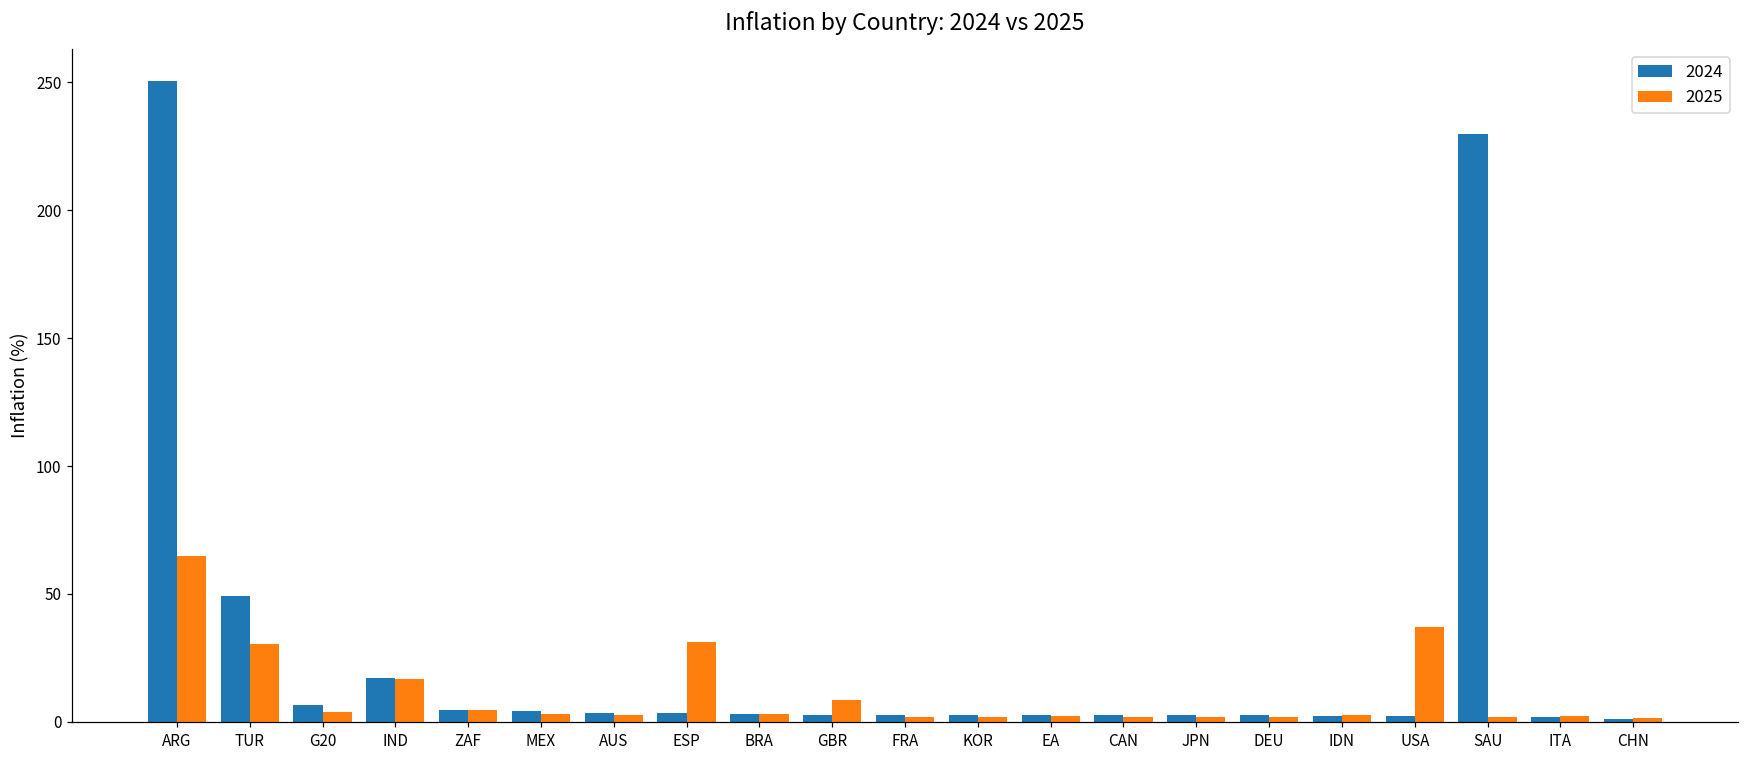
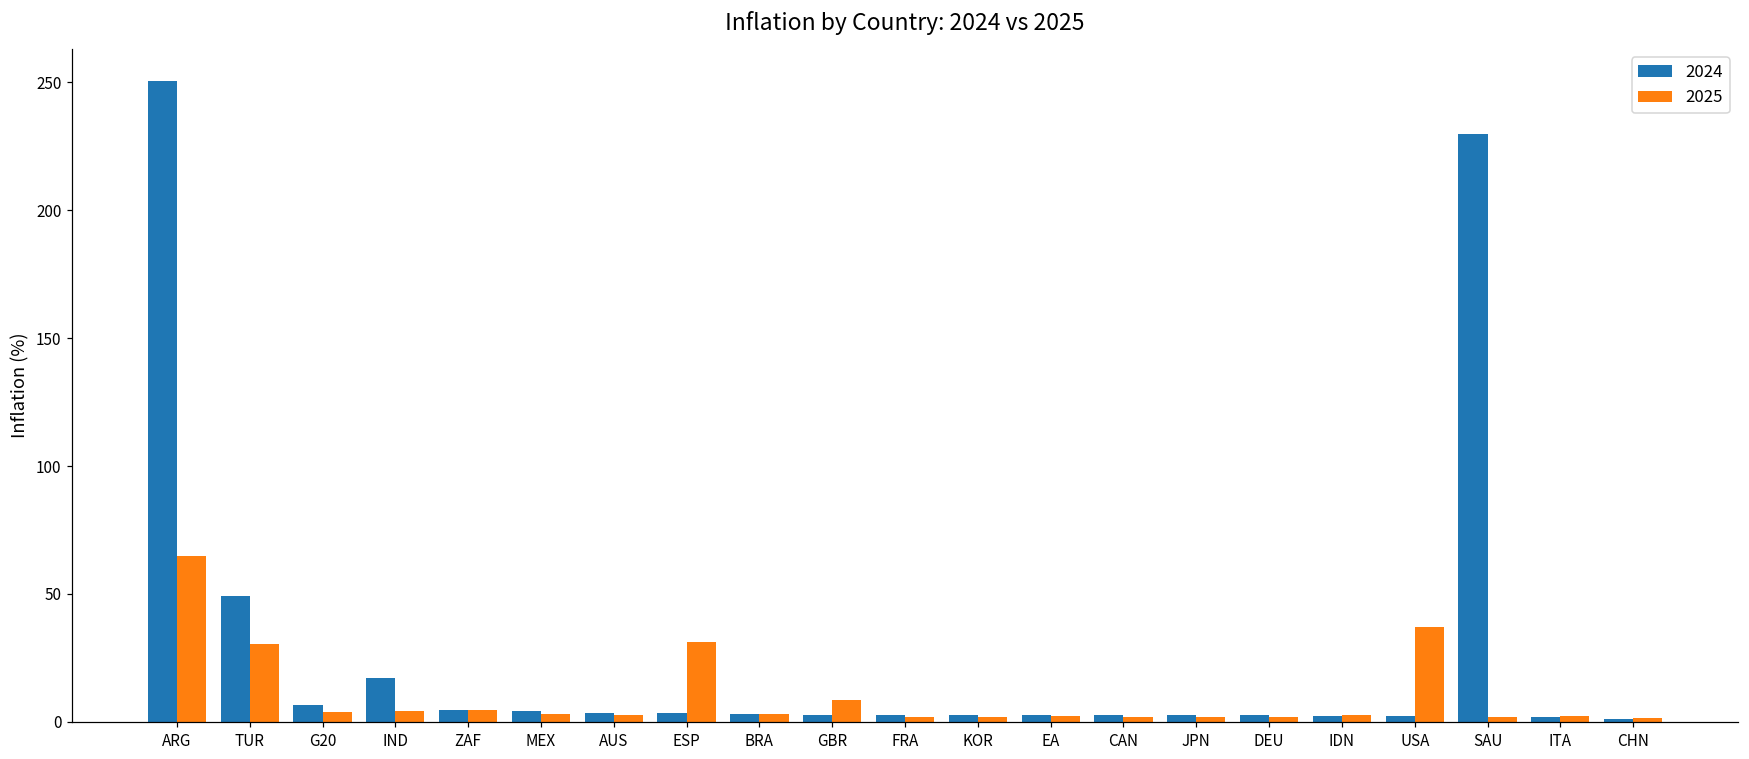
  {
    "2024": {
      "ARG": 251,
      "TUR": 49,
      "G20": 7,
      "IND": 17,
      "ZAF": 5,
      "MEX": 4,
      "AUS": 4,
      "ESP": 3,
      "BRA": 3,
      "GBR": 3,
      "FRA": 3,
      "KOR": 3,
      "EA": 3,
      "CAN": 3,
      "JPN": 3,
      "DEU": 3,
      "IDN": 2,
      "USA": 2,
      "SAU": 230,
      "ITA": 2
    },
    "2025": {
      "ARG": 65,
      "TUR": 31,
      "G20": 4,
-     "IND": 17,
+     "IND": 4,
      "ZAF": 5,
      "MEX": 3,
      "AUS": 3,
      "ESP": 31,
      "BRA": 3,
      "GBR": 9,
      "FRA": 2,
      "KOR": 2,
      "EA": 2,
      "CAN": 2,
      "JPN": 2,
      "DEU": 2,
      "IDN": 3,
      "USA": 37,
      "SAU": 2,
      "ITA": 2,
      "CHN": 1
    }
  }
